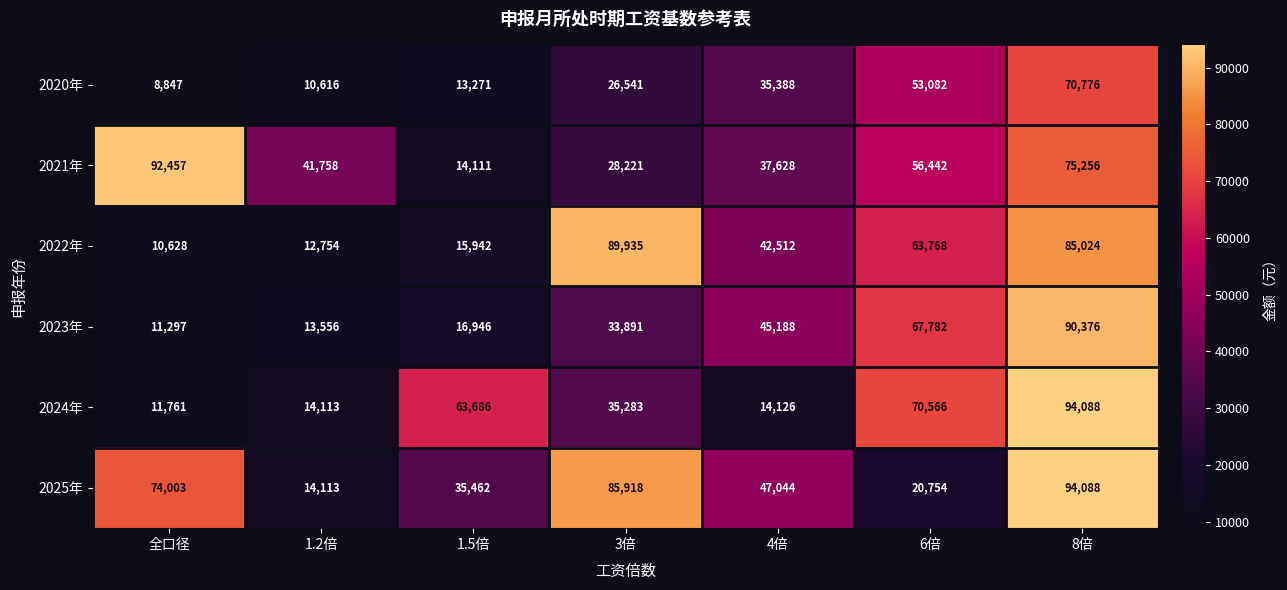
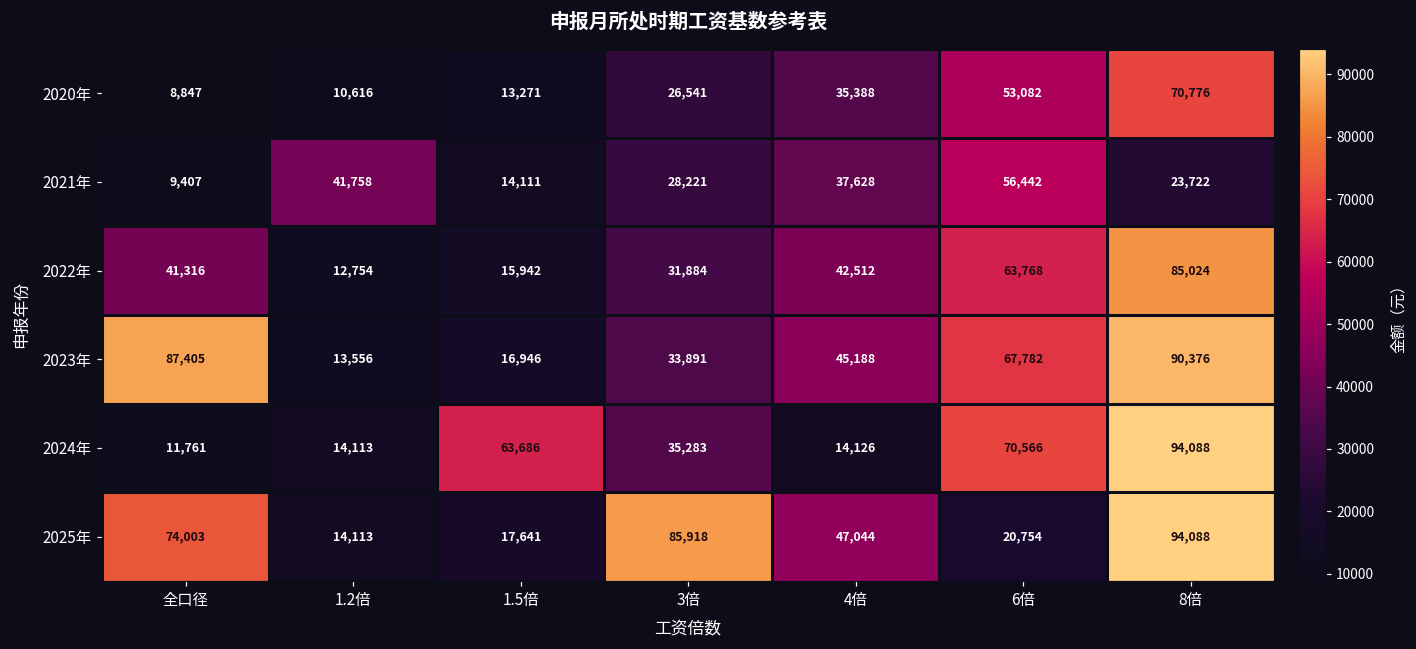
  {
    "2020年": {
      "全口径": "8,847",
      "1.2倍": "10,616",
      "1.5倍": "13,271",
      "3倍": "26,541",
      "4倍": "35,388",
      "6倍": "53,082",
      "8倍": "70,776"
    },
    "2021年": {
-     "全口径": "92,457",
+     "全口径": "9,407",
      "1.2倍": "41,758",
      "1.5倍": "14,111",
      "3倍": "28,221",
      "4倍": "37,628",
      "6倍": "56,442",
-     "8倍": "75,256"
+     "8倍": "23,722"
    },
    "2022年": {
-     "全口径": "10,628",
+     "全口径": "41,316",
      "1.2倍": "12,754",
      "1.5倍": "15,942",
-     "3倍": "89,935",
+     "3倍": "31,884",
      "4倍": "42,512",
      "6倍": "63,768",
      "8倍": "85,024"
    },
    "2023年": {
-     "全口径": "11,297",
+     "全口径": "87,405",
      "1.2倍": "13,556",
      "1.5倍": "16,946",
      "3倍": "33,891",
      "4倍": "45,188",
      "6倍": "67,782",
      "8倍": "90,376"
    },
    "2024年": {
      "全口径": "11,761",
      "1.2倍": "14,113",
      "1.5倍": "63,686",
      "3倍": "35,283",
      "4倍": "14,126",
      "6倍": "70,566",
      "8倍": "94,088"
    },
    "2025年": {
      "全口径": "74,003",
      "1.2倍": "14,113",
-     "1.5倍": "35,462",
+     "1.5倍": "17,641",
      "3倍": "85,918",
      "4倍": "47,044",
      "6倍": "20,754",
      "8倍": "94,088"
    }
  }
